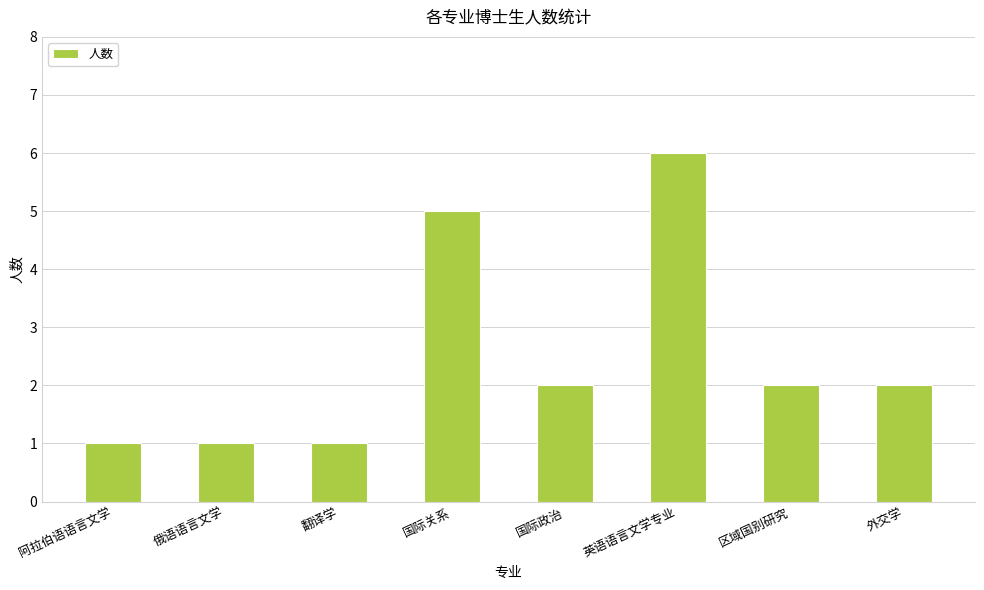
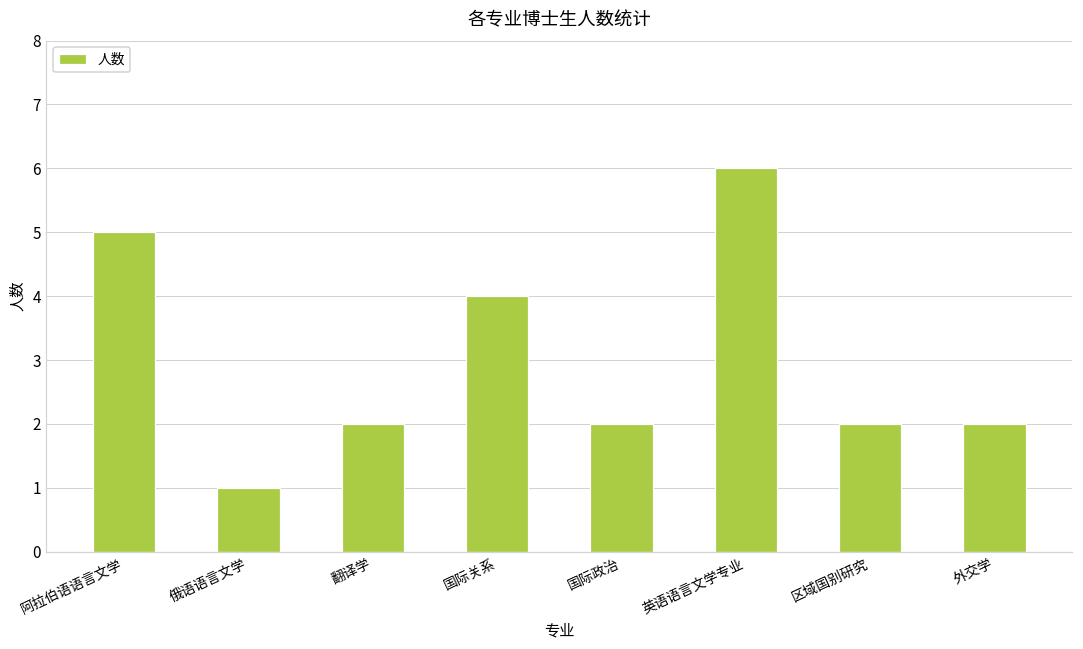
  {
-   "阿拉伯语语言文学": 1,
+   "阿拉伯语语言文学": 5,
    "俄语语言文学": 1,
-   "翻译学": 1,
-   "国际关系": 5,
+   "翻译学": 2,
+   "国际关系": 4,
    "国际政治": 2,
    "英语语言文学专业": 6,
    "区域国别研究": 2,
    "外交学": 2
  }
